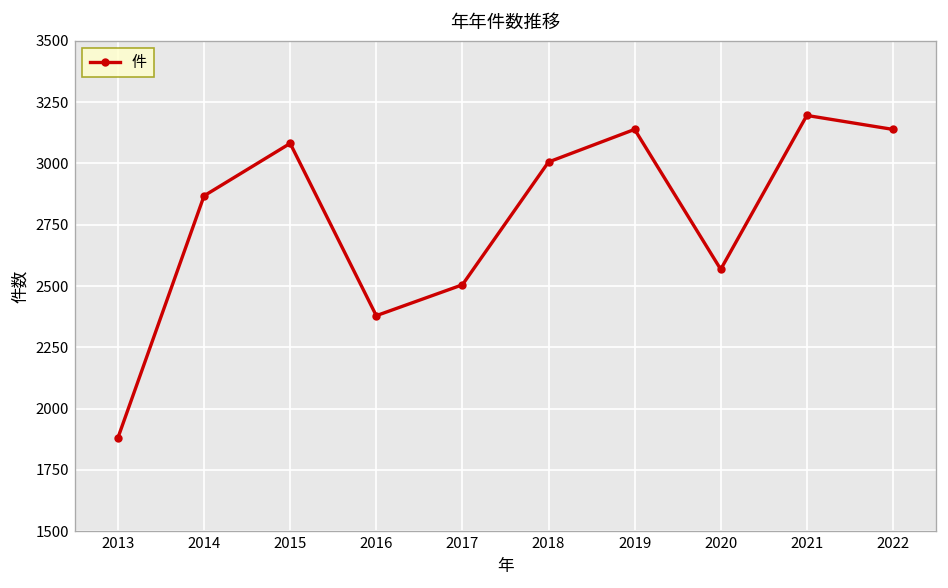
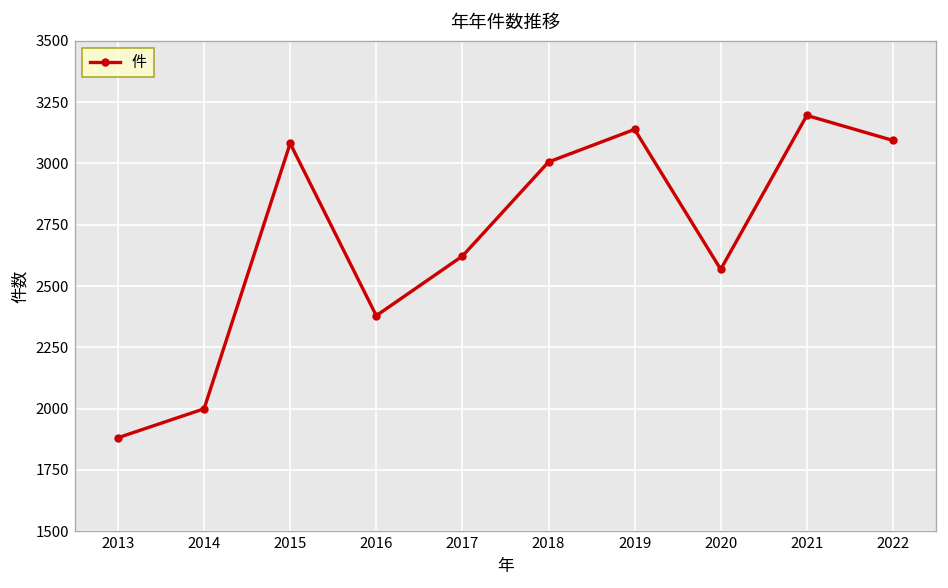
  {
    "2013": 1880,
-   "2014": 2870,
+   "2014": 2000,
    "2015": 3080,
    "2016": 2380,
-   "2017": 2510,
+   "2017": 2620,
    "2018": 3010,
    "2019": 3140,
    "2020": 2570,
    "2021": 3200,
-   "2022": 3140
+   "2022": 3090
  }
